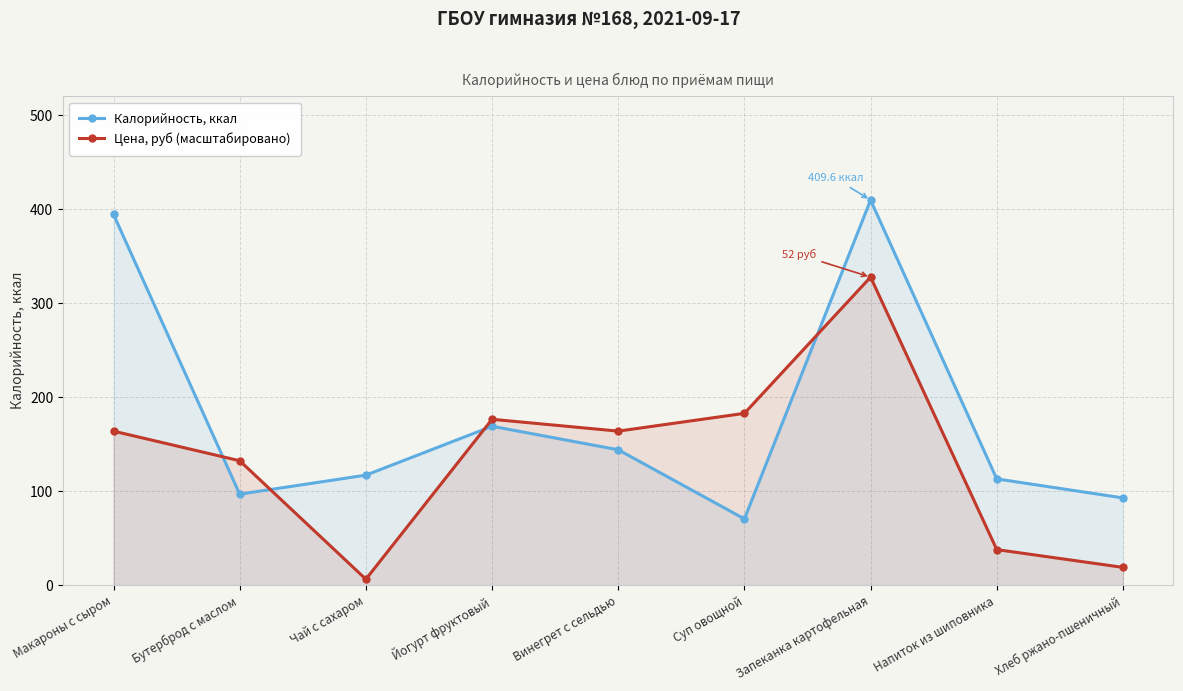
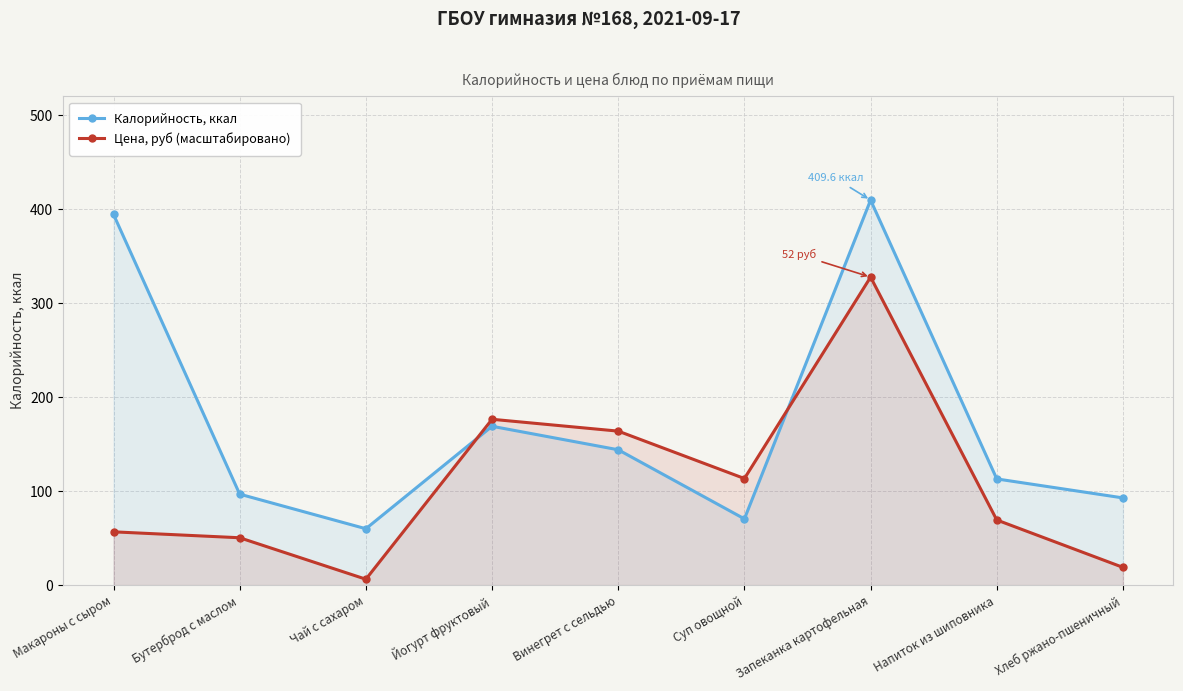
  {
    "Калорийность, ккал": {
      "Макароны с сыром": 390,
      "Бутерброд с маслом": 100,
-     "Чай с сахаром": 120,
+     "Чай с сахаром": 60,
      "Йогурт фруктовый": 170,
      "Винегрет с сельдью": 140,
      "Суп овощной": 70,
      "Напиток из шиповника": 110,
      "Хлеб ржано-пшеничный": 90
    },
    "Цена, руб (масштабировано)": {
-     "Макароны с сыром": 160,
-     "Бутерброд с маслом": 130,
+     "Макароны с сыром": 60,
+     "Бутерброд с маслом": 50,
      "Чай с сахаром": 10,
      "Йогурт фруктовый": 180,
      "Винегрет с сельдью": 160,
-     "Суп овощной": 180,
-     "Напиток из шиповника": 40,
+     "Суп овощной": 110,
+     "Напиток из шиповника": 70,
      "Хлеб ржано-пшеничный": 20
    }
  }
